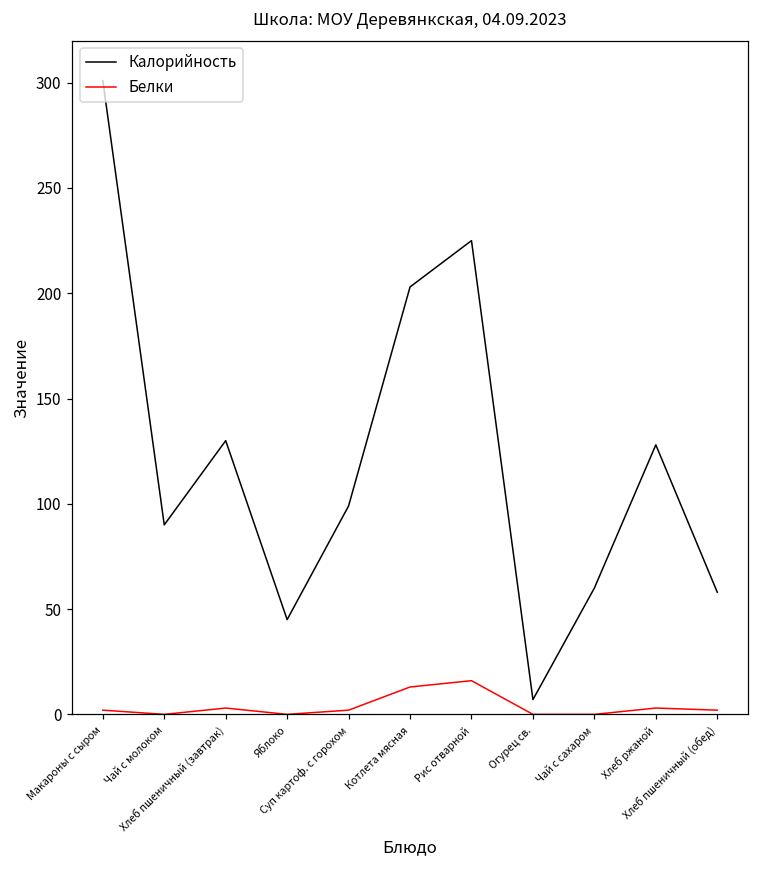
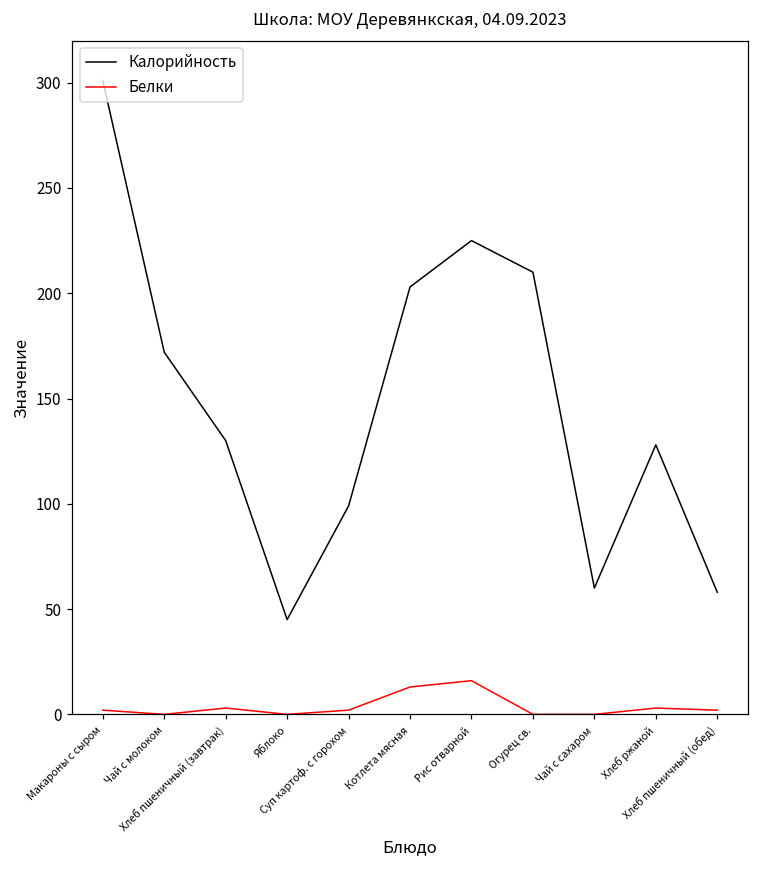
  {
    "Калорийность": {
-     "Чай с молоком": 90,
+     "Чай с молоком": 172,
      "Хлеб пшеничный (завтрак)": 130,
      "Яблоко": 45,
      "Суп картоф. с горохом": 99,
      "Котлета мясная": 203,
      "Рис отварной": 225,
-     "Огурец св.": 7,
+     "Огурец св.": 210,
      "Чай с сахаром": 60,
      "Хлеб ржаной": 128,
      "Хлеб пшеничный (обед)": 58
    },
    "Белки": {
      "Макароны с сыром": 2,
      "Чай с молоком": 0,
      "Хлеб пшеничный (завтрак)": 3,
      "Яблоко": 0,
      "Суп картоф. с горохом": 2,
      "Котлета мясная": 13,
      "Рис отварной": 16,
      "Огурец св.": 0,
      "Чай с сахаром": 0,
      "Хлеб ржаной": 3,
      "Хлеб пшеничный (обед)": 2
    }
  }
